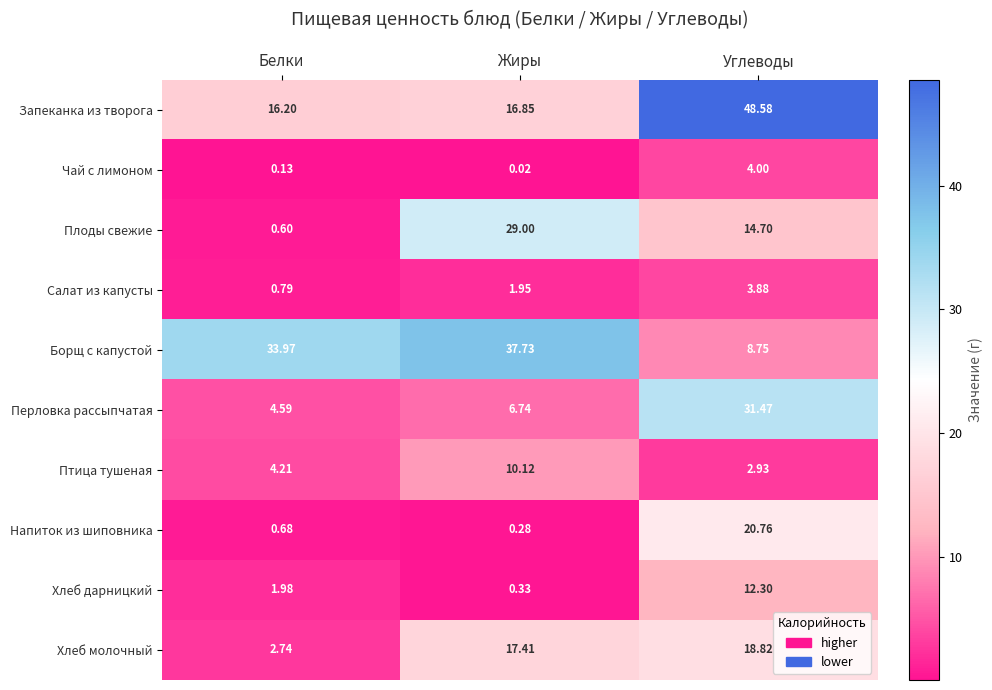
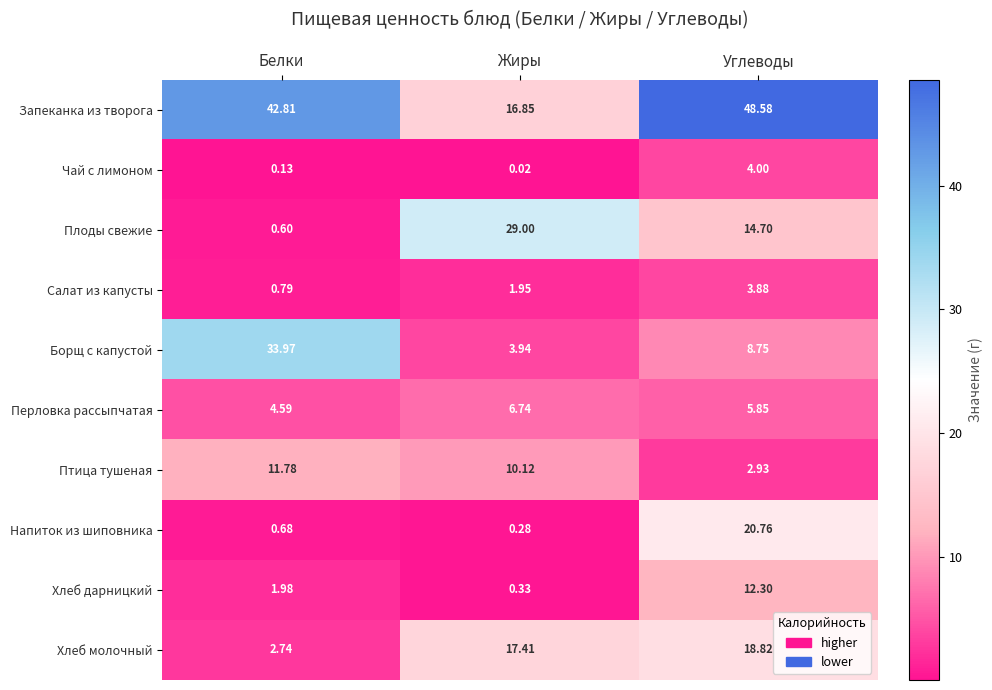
  {
    "Запеканка из творога": {
-     "Белки": 16.20,
+     "Белки": 42.81,
      "Жиры": 16.85,
      "Углеводы": 48.58
    },
    "Чай с лимоном": {
      "Белки": 0.13,
      "Жиры": 0.02,
      "Углеводы": 4.00
    },
    "Плоды свежие": {
      "Белки": 0.60,
      "Жиры": 29.00,
      "Углеводы": 14.70
    },
    "Салат из капусты": {
      "Белки": 0.79,
      "Жиры": 1.95,
      "Углеводы": 3.88
    },
    "Борщ с капустой": {
      "Белки": 33.97,
-     "Жиры": 37.73,
+     "Жиры": 3.94,
      "Углеводы": 8.75
    },
    "Перловка рассыпчатая": {
      "Белки": 4.59,
      "Жиры": 6.74,
-     "Углеводы": 31.47
+     "Углеводы": 5.85
    },
    "Птица тушеная": {
-     "Белки": 4.21,
+     "Белки": 11.78,
      "Жиры": 10.12,
      "Углеводы": 2.93
    },
    "Напиток из шиповника": {
      "Белки": 0.68,
      "Жиры": 0.28,
      "Углеводы": 20.76
    },
    "Хлеб дарницкий": {
      "Белки": 1.98,
      "Жиры": 0.33,
      "Углеводы": 12.30
    },
    "Хлеб молочный": {
      "Белки": 2.74,
      "Жиры": 17.41
    }
  }
